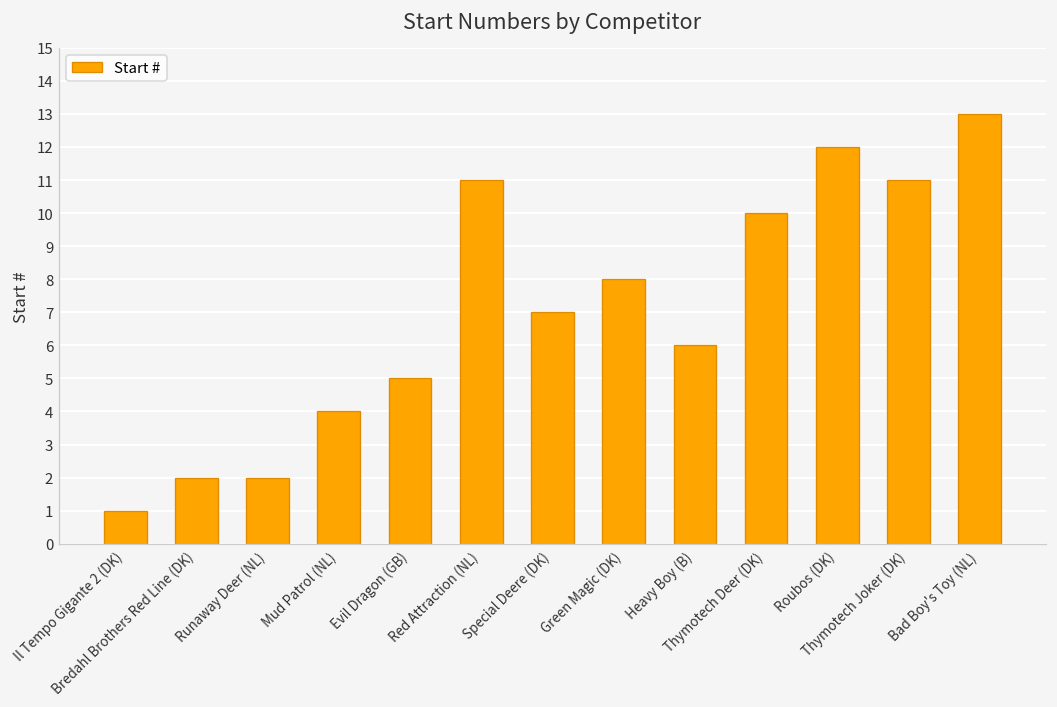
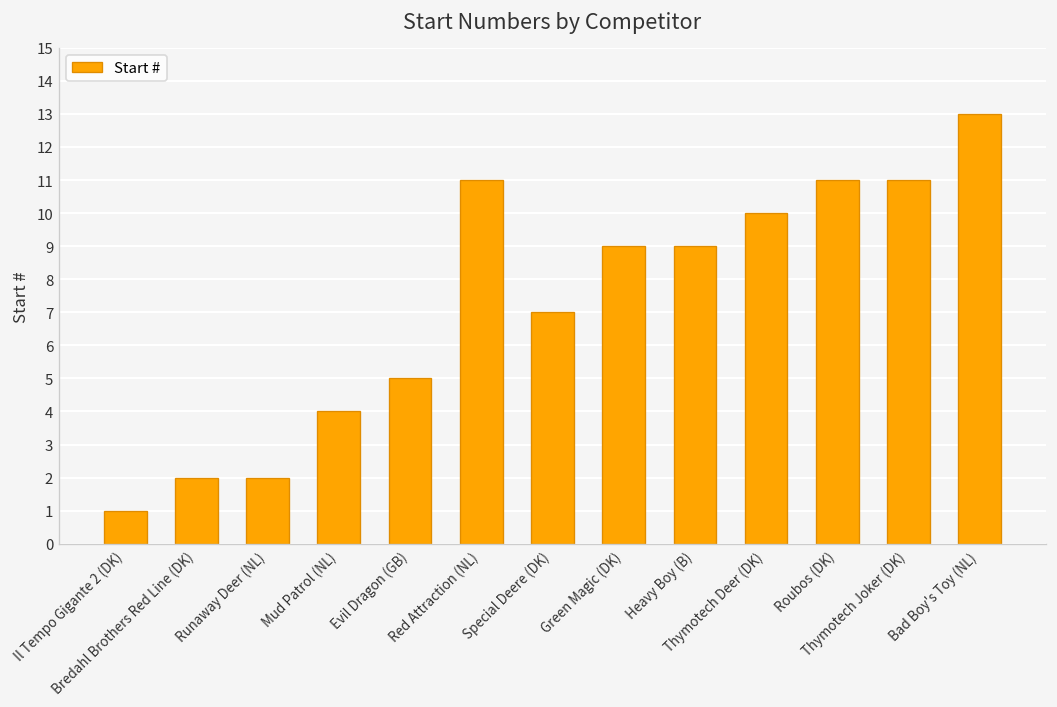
  {
    "Il Tempo Gigante 2 (DK)": 1,
    "Bredahl Brothers Red Line (DK)": 2,
    "Runaway Deer (NL)": 2,
    "Mud Patrol (NL)": 4,
    "Evil Dragon (GB)": 5,
    "Red Attraction (NL)": 11,
    "Special Deere (DK)": 7,
-   "Green Magic (DK)": 8,
-   "Heavy Boy (B)": 6,
+   "Green Magic (DK)": 9,
+   "Heavy Boy (B)": 9,
    "Thymotech Deer (DK)": 10,
-   "Roubos (DK)": 12,
+   "Roubos (DK)": 11,
    "Thymotech Joker (DK)": 11,
    "Bad Boy's Toy (NL)": 13
  }
